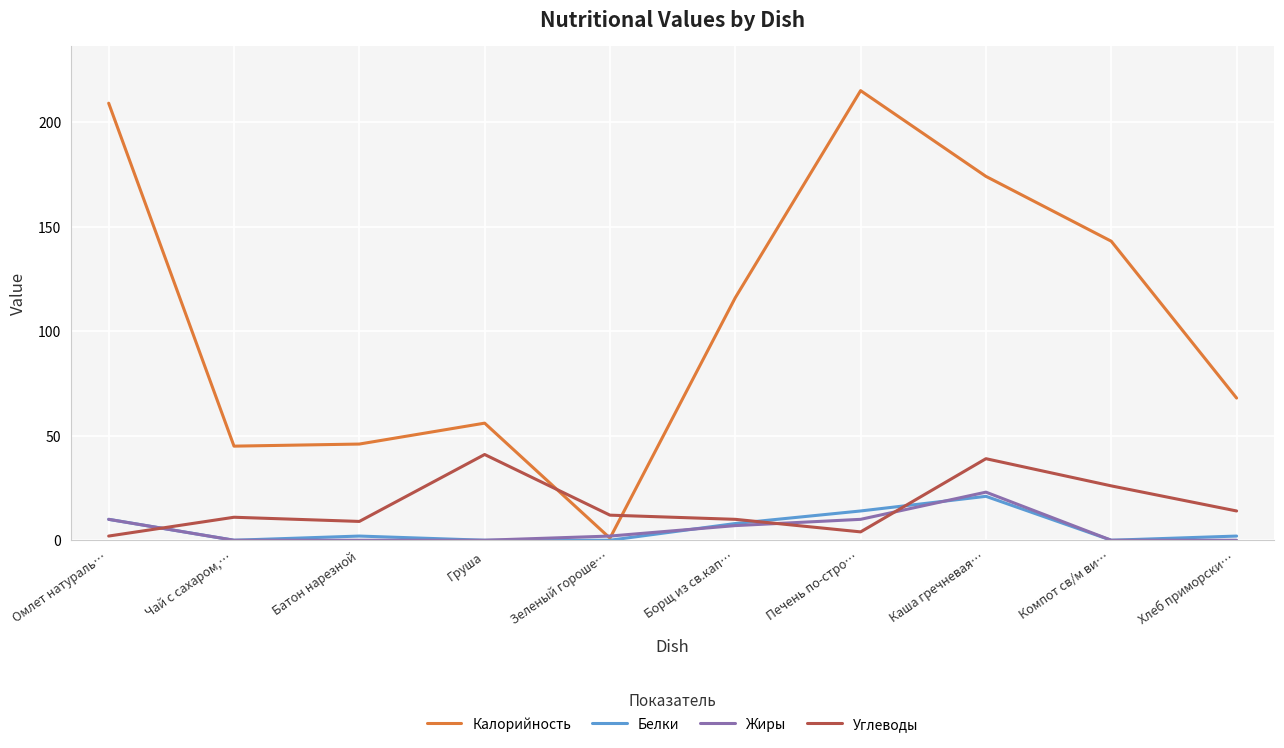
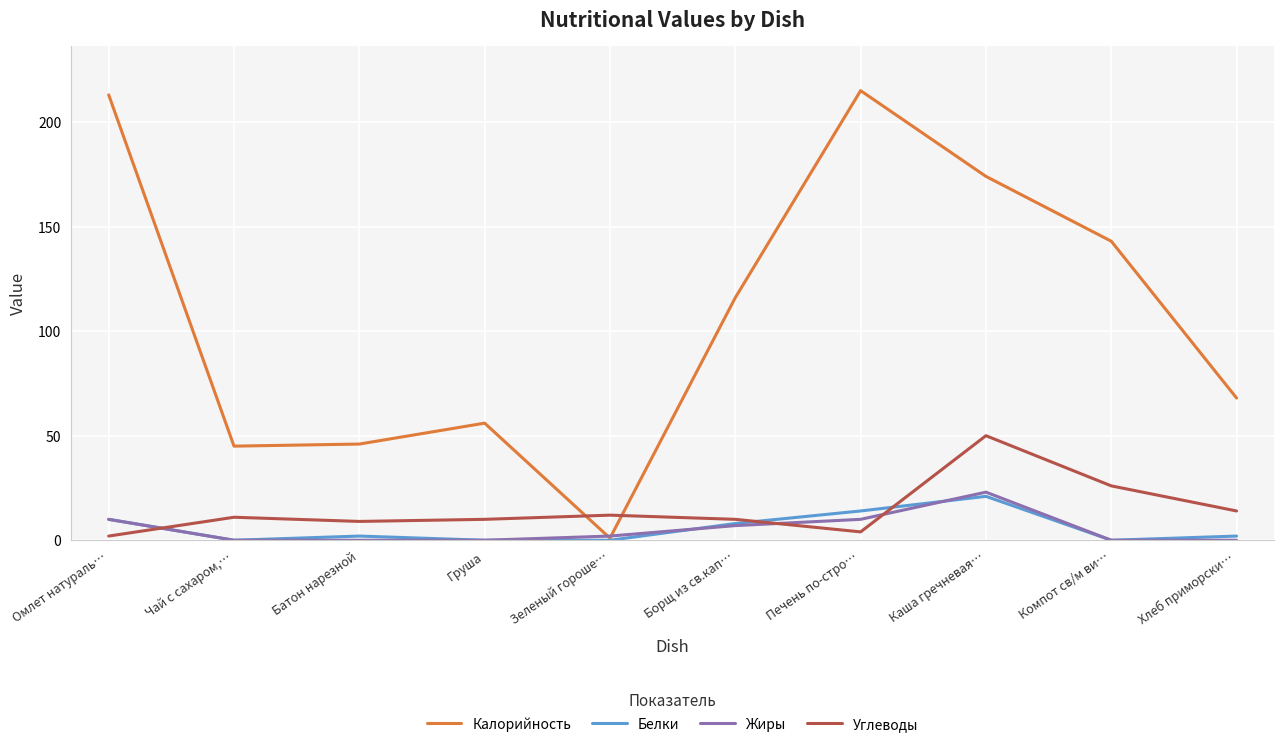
  {
    "Калорийность": {
-     "Омлет натураль…": 209,
+     "Омлет натураль…": 213,
      "Чай с сахаром,…": 45,
      "Батон нарезной": 46,
      "Груша": 56,
      "Борщ из св.кап…": 116,
      "Печень по-стро…": 215,
      "Каша гречневая…": 174,
      "Компот св/м ви…": 143,
      "Хлеб приморски…": 68
    },
    "Белки": {
      "Батон нарезной": 2,
      "Печень по-стро…": 14,
      "Каша гречневая…": 21,
      "Хлеб приморски…": 2
    },
    "Жиры": {
      "Батон нарезной": 0,
      "Печень по-стро…": 10,
      "Каша гречневая…": 23,
      "Хлеб приморски…": 0
    },
    "Углеводы": {
      "Омлет натураль…": 2,
      "Чай с сахаром,…": 11,
      "Батон нарезной": 9,
-     "Груша": 41,
+     "Груша": 10,
      "Зеленый гороше…": 12,
      "Борщ из св.кап…": 10,
      "Печень по-стро…": 4,
-     "Каша гречневая…": 39,
+     "Каша гречневая…": 50,
      "Компот св/м ви…": 26,
      "Хлеб приморски…": 14
    }
  }
